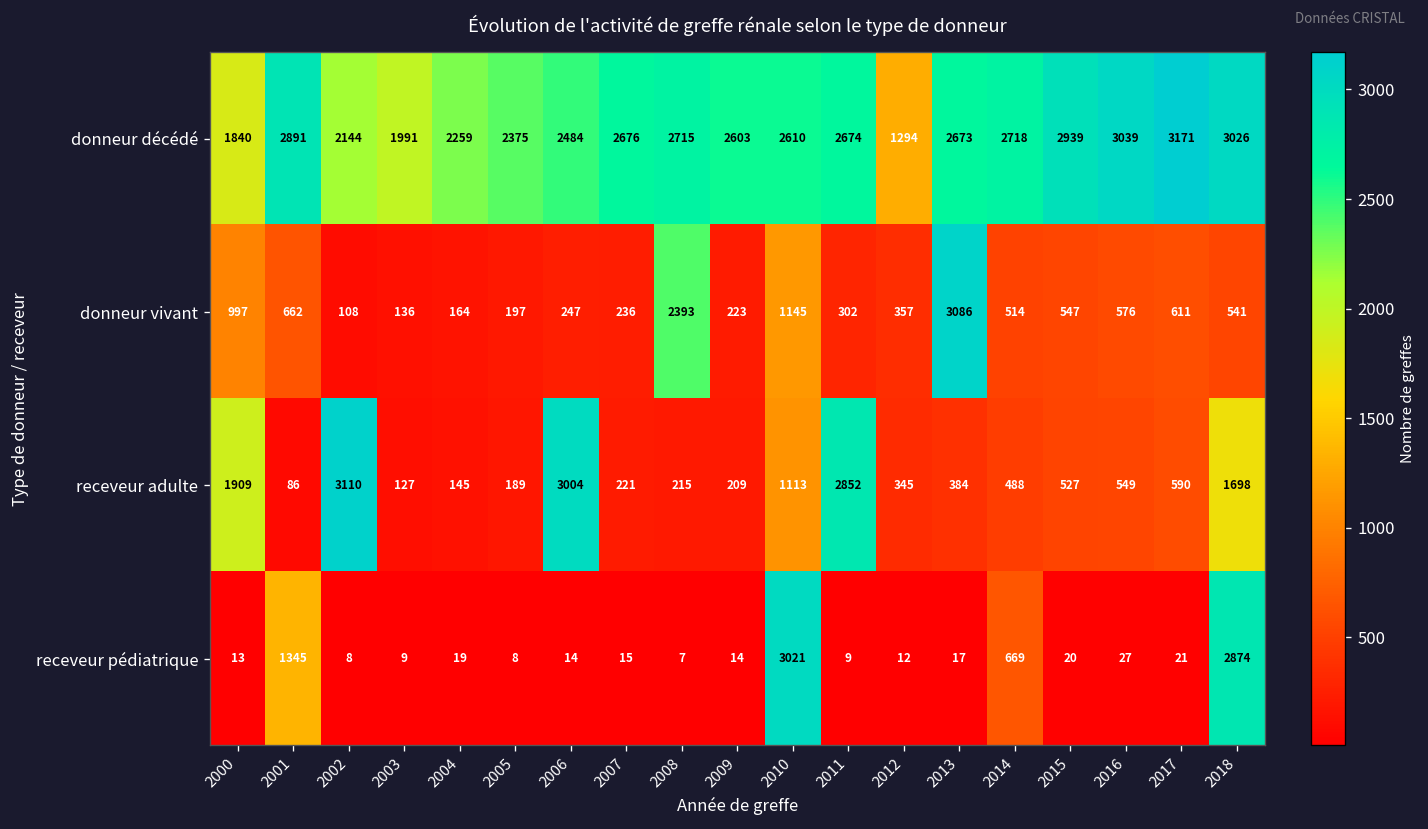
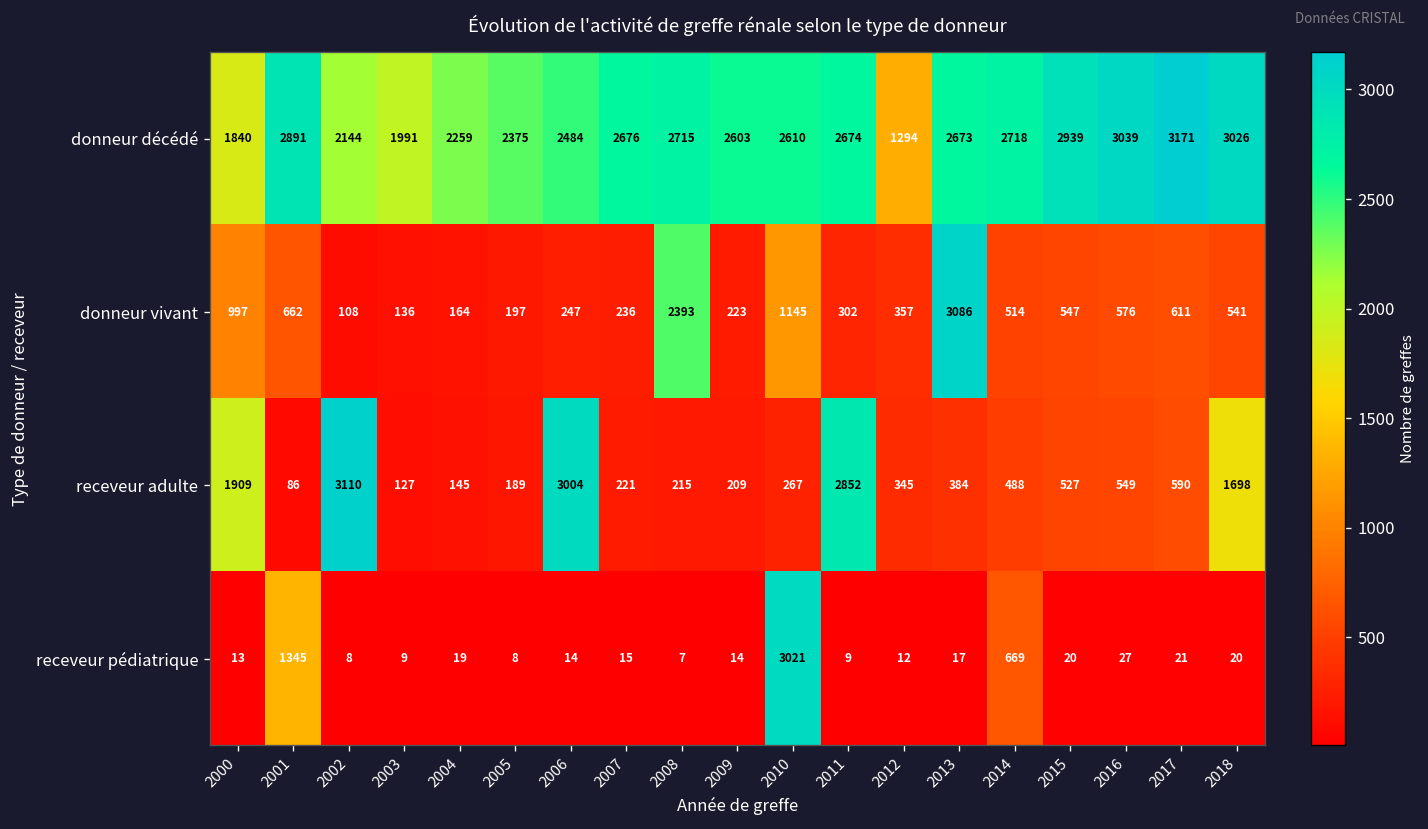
  {
    "donneur décédé": {
      "2000": 1840,
      "2001": 2891,
      "2002": 2144,
      "2003": 1991,
      "2004": 2259,
      "2005": 2375,
      "2006": 2484,
      "2007": 2676,
      "2008": 2715,
      "2009": 2603,
      "2010": 2610,
      "2011": 2674,
      "2012": 1294,
      "2013": 2673,
      "2014": 2718,
      "2015": 2939,
      "2016": 3039,
      "2017": 3171,
      "2018": 3026
    },
    "donneur vivant": {
      "2000": 997,
      "2001": 662,
      "2002": 108,
      "2003": 136,
      "2004": 164,
      "2005": 197,
      "2006": 247,
      "2007": 236,
      "2008": 2393,
      "2009": 223,
      "2010": 1145,
      "2011": 302,
      "2012": 357,
      "2013": 3086,
      "2014": 514,
      "2015": 547,
      "2016": 576,
      "2017": 611,
      "2018": 541
    },
    "receveur adulte": {
      "2000": 1909,
      "2001": 86,
      "2002": 3110,
      "2003": 127,
      "2004": 145,
      "2005": 189,
      "2006": 3004,
      "2007": 221,
      "2008": 215,
      "2009": 209,
-     "2010": 1113,
+     "2010": 267,
      "2011": 2852,
      "2012": 345,
      "2013": 384,
      "2014": 488,
      "2015": 527,
      "2016": 549,
      "2017": 590,
      "2018": 1698
    },
    "receveur pédiatrique": {
      "2000": 13,
      "2001": 1345,
      "2002": 8,
      "2003": 9,
      "2004": 19,
      "2005": 8,
      "2006": 14,
      "2007": 15,
      "2008": 7,
      "2009": 14,
      "2010": 3021,
      "2011": 9,
      "2012": 12,
      "2013": 17,
      "2014": 669,
      "2015": 20,
      "2016": 27,
      "2017": 21,
-     "2018": 2874
+     "2018": 20
    }
  }
